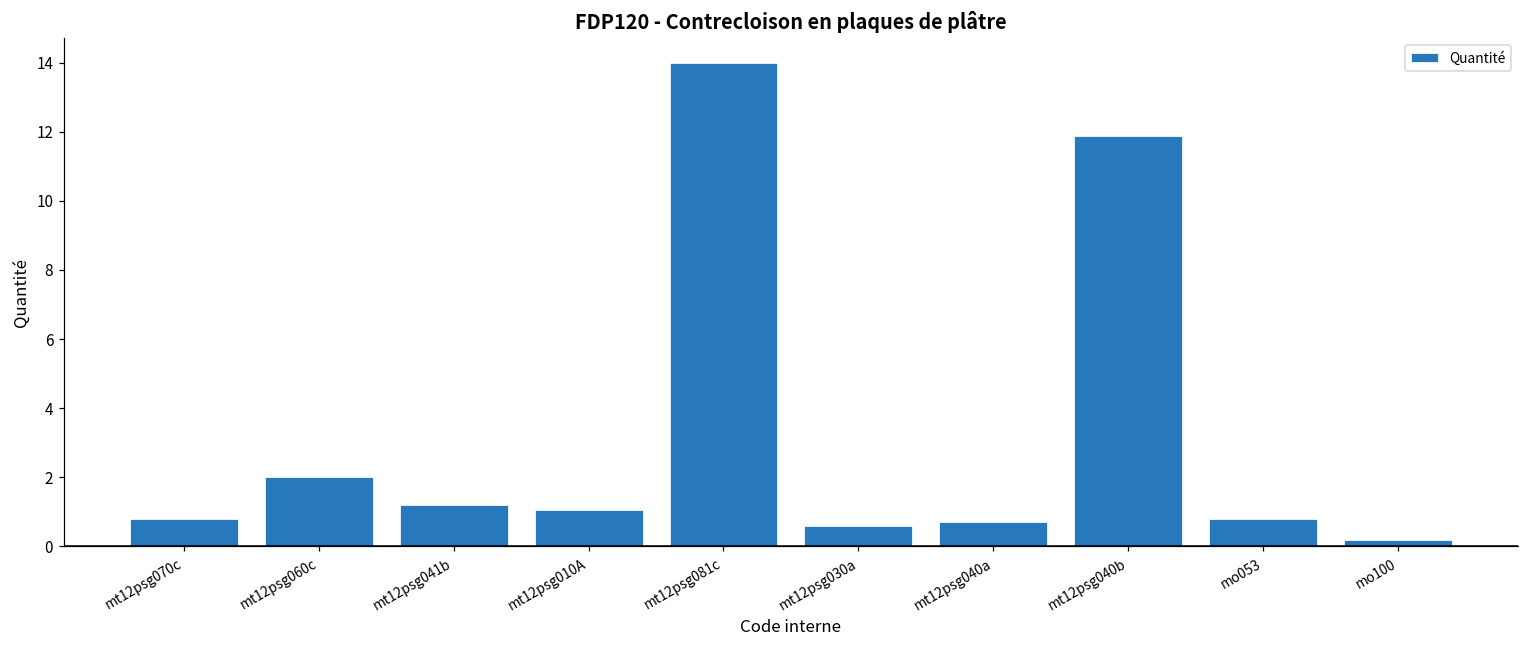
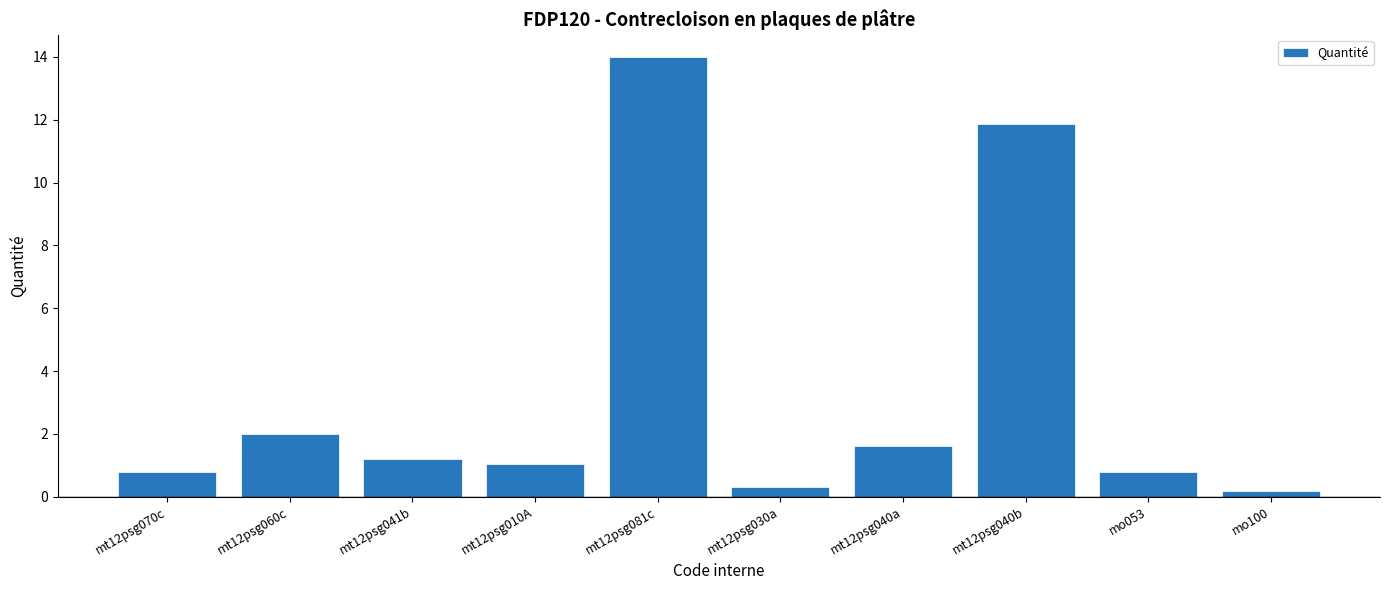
  {
    "mt12psg070c": 0.8,
    "mt12psg060c": 2.0,
    "mt12psg041b": 1.2,
    "mt12psg010A": 1.1,
    "mt12psg081c": 14.0,
-   "mt12psg030a": 0.6,
-   "mt12psg040a": 0.7,
+   "mt12psg030a": 0.3,
+   "mt12psg040a": 1.6,
    "mt12psg040b": 11.9,
    "mo053": 0.8,
    "mo100": 0.2
  }
